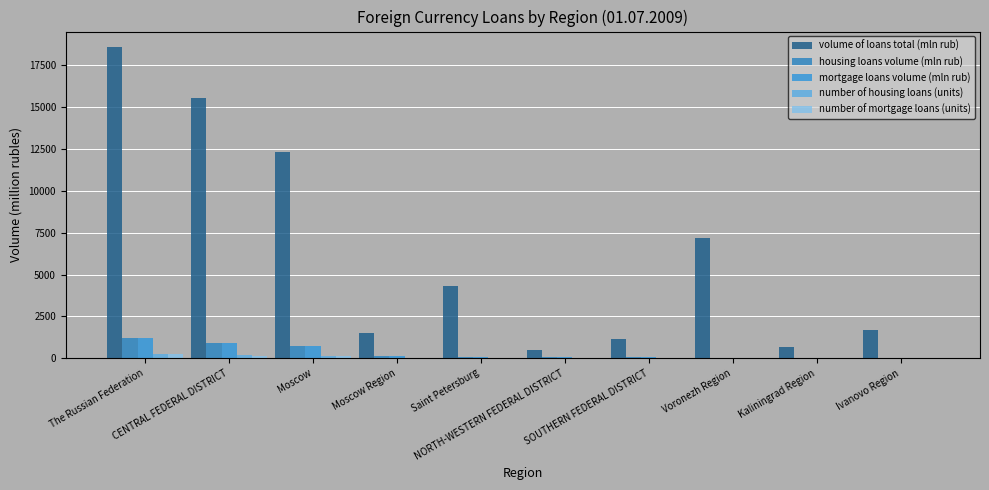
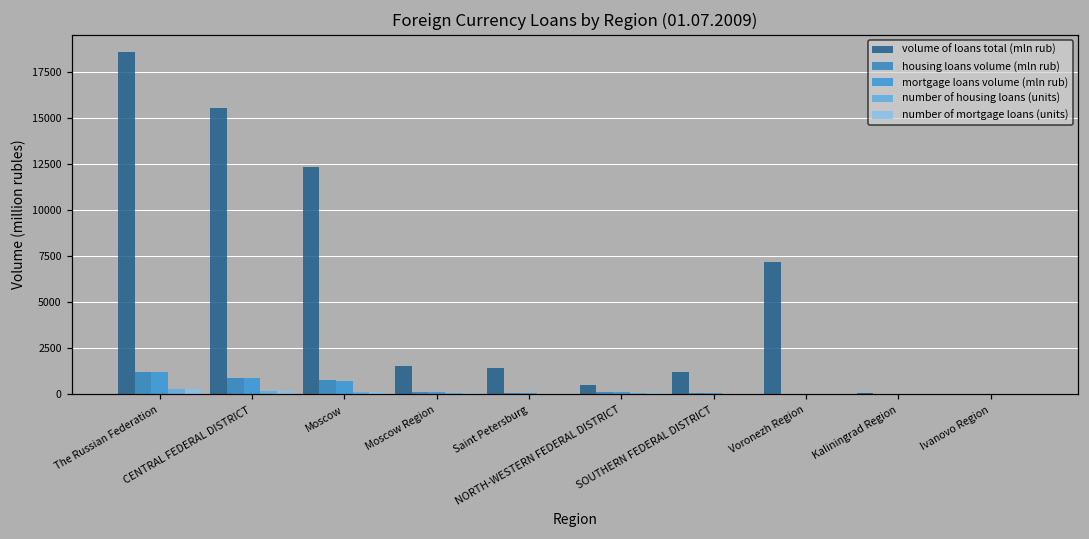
  {
    "volume of loans total (mln rub)": {
      "The Russian Federation": 18600,
      "CENTRAL FEDERAL DISTRICT": 15500,
      "Moscow": 12300,
      "Moscow Region": 1500,
-     "Saint Petersburg": 4300,
+     "Saint Petersburg": 1400,
      "NORTH-WESTERN FEDERAL DISTRICT": 500,
      "SOUTHERN FEDERAL DISTRICT": 1200,
      "Voronezh Region": 7200,
-     "Kaliningrad Region": 700,
-     "Ivanovo Region": 1700
+     "Kaliningrad Region": 100,
+     "Ivanovo Region": 0
    }
  }
